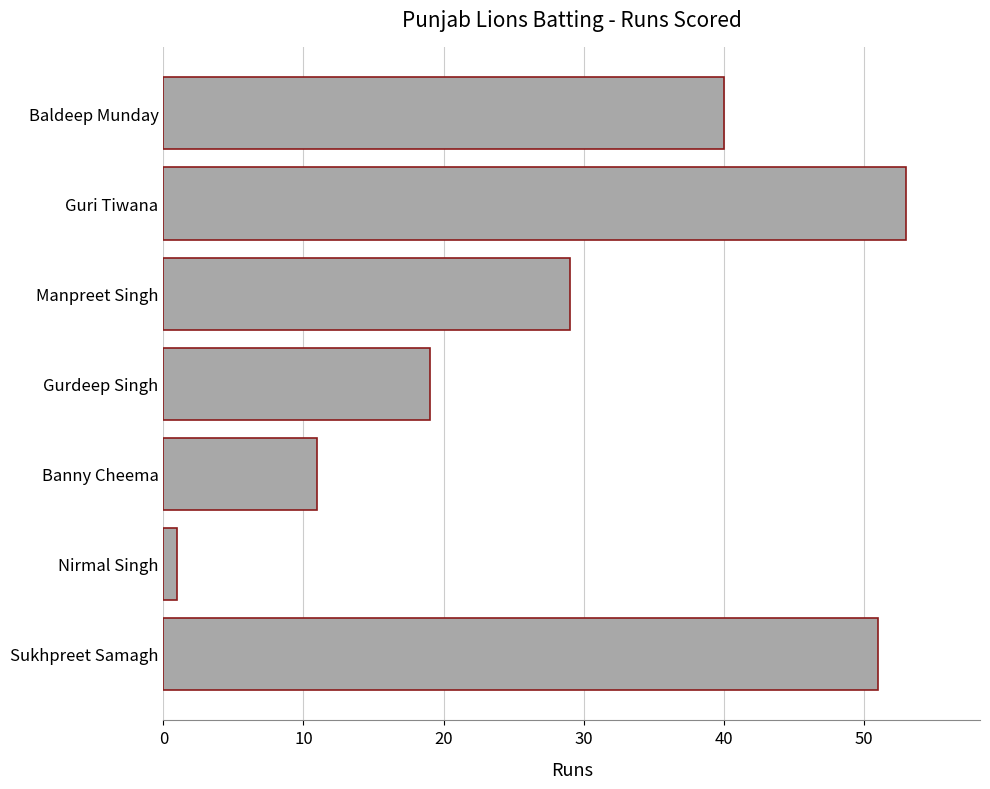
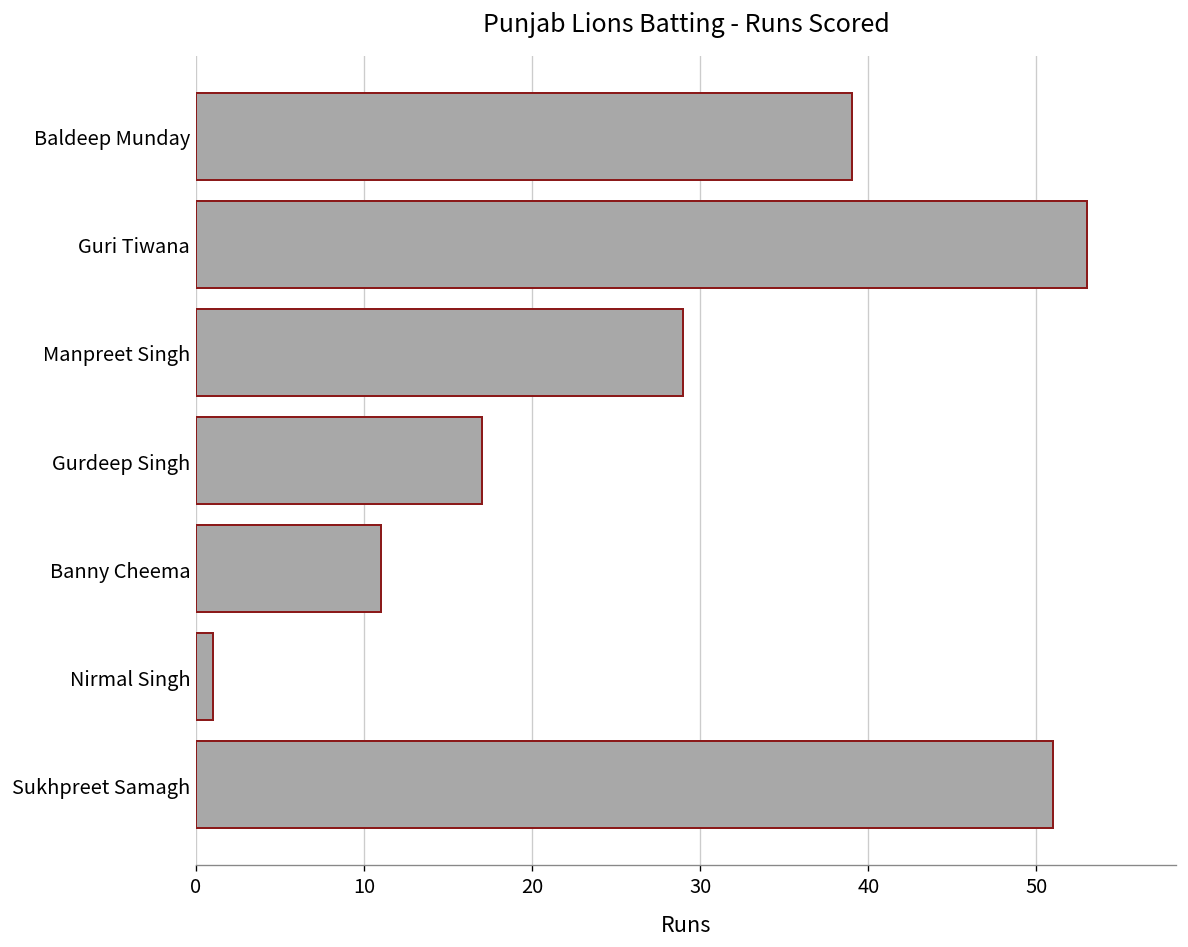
  {
-   "Baldeep Munday": 40,
+   "Baldeep Munday": 39,
    "Guri Tiwana": 53,
    "Manpreet Singh": 29,
-   "Gurdeep Singh": 19,
+   "Gurdeep Singh": 17,
    "Banny Cheema": 11,
    "Nirmal Singh": 1,
    "Sukhpreet Samagh": 51
  }
